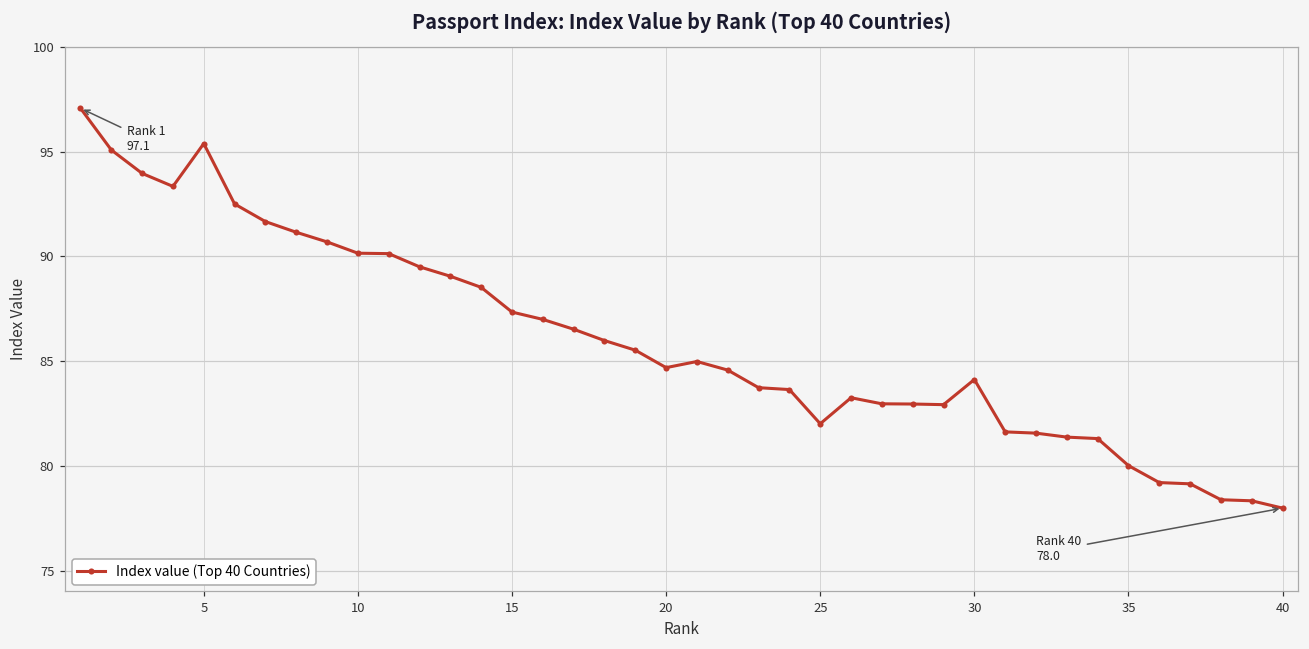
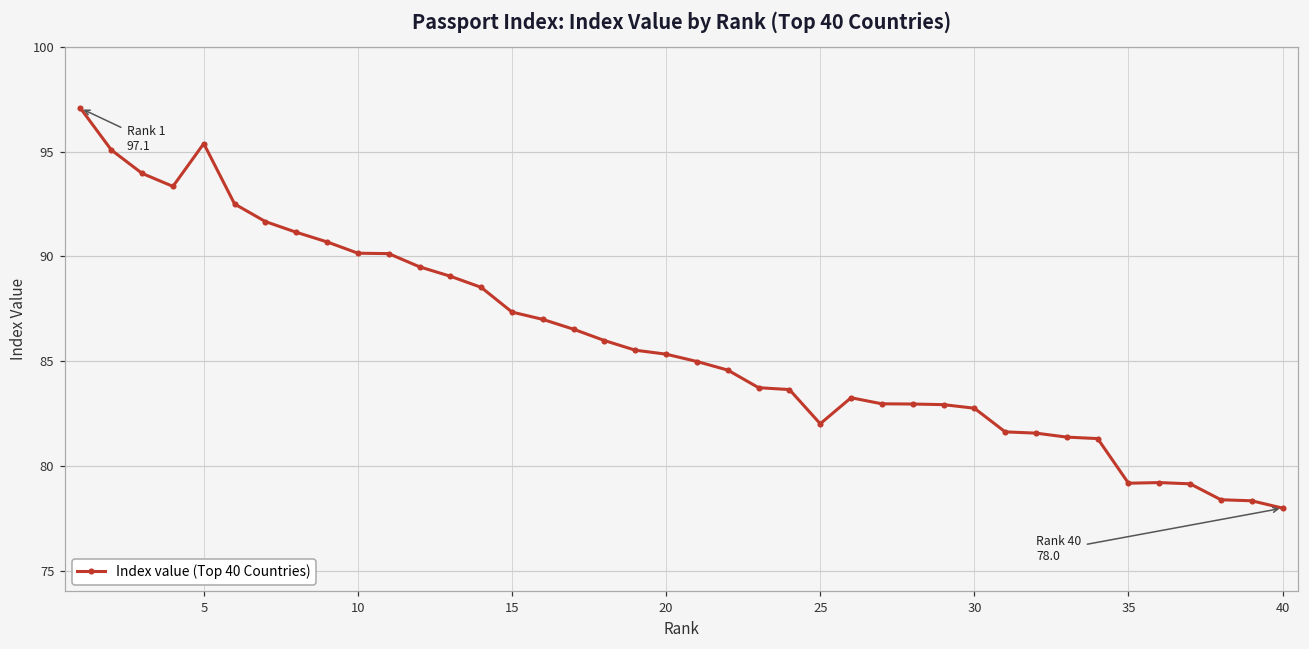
  {
    "5": 95.4,
    "10": 90.2,
    "15": 87.3,
-   "20": 84.7,
+   "20": 85.3,
    "25": 82.0,
-   "30": 84.1,
-   "35": 80.0
+   "30": 82.8,
+   "35": 79.2
  }
